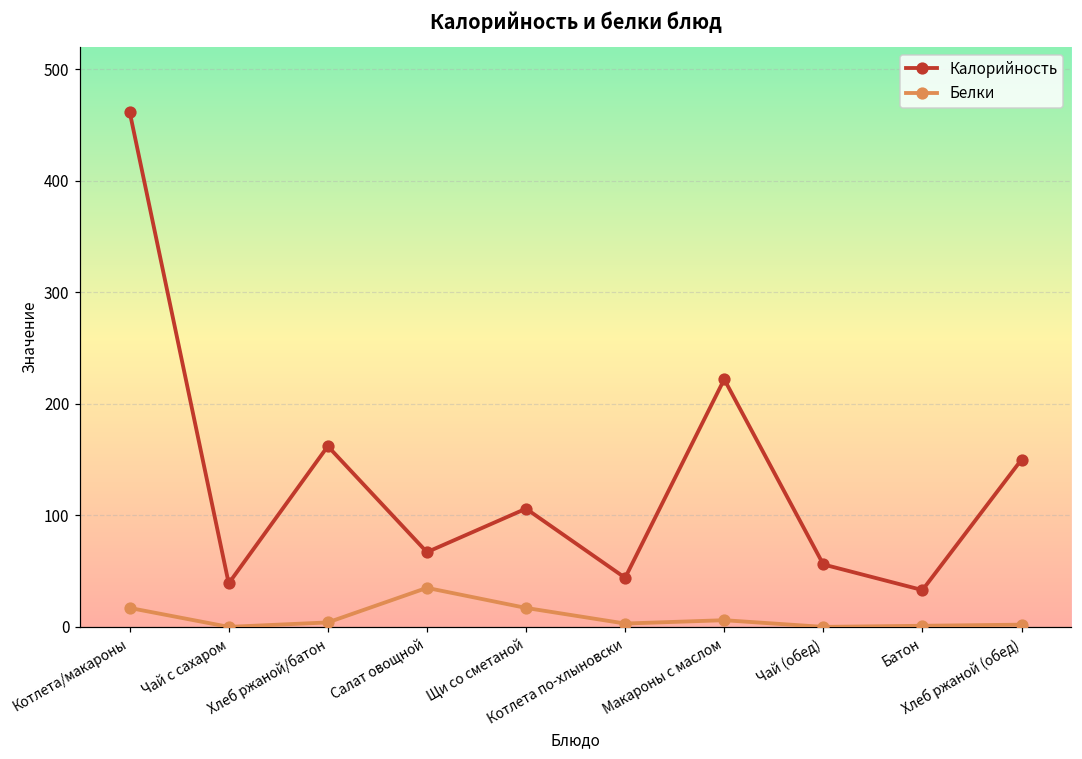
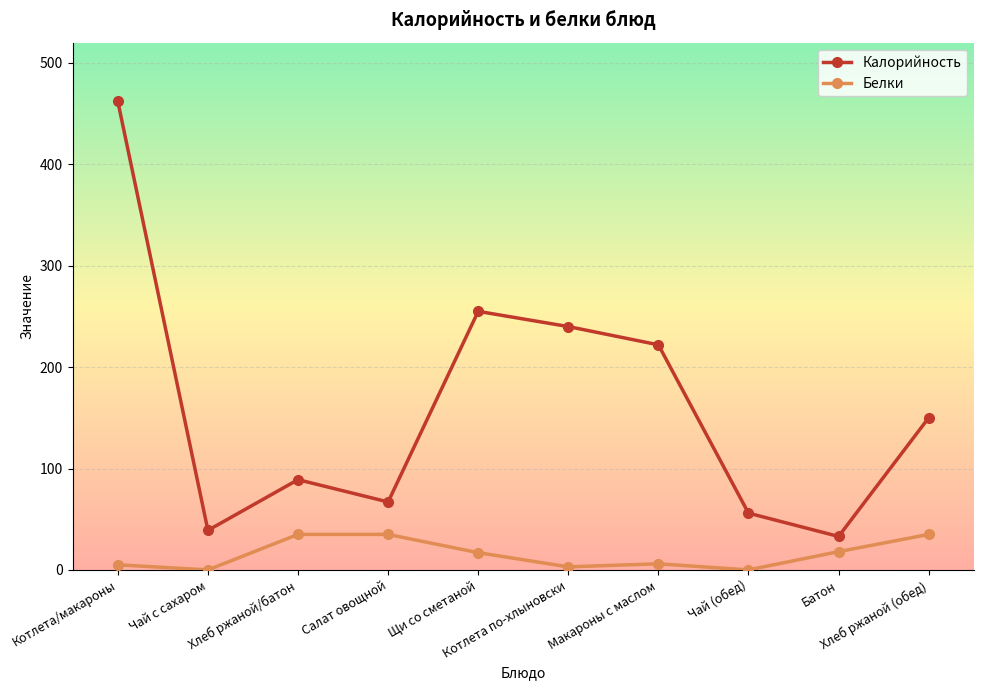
  {
    "Калорийность": {
      "Котлета/макароны": 462,
      "Чай с сахаром": 39,
-     "Хлеб ржаной/батон": 162,
+     "Хлеб ржаной/батон": 89,
      "Салат овощной": 67,
-     "Щи со сметаной": 106,
-     "Котлета по-хлыновски": 44,
+     "Щи со сметаной": 255,
+     "Котлета по-хлыновски": 240,
      "Макароны с маслом": 222,
      "Чай (обед)": 56,
      "Батон": 33,
      "Хлеб ржаной (обед)": 150
    },
    "Белки": {
-     "Котлета/макароны": 17,
+     "Котлета/макароны": 5,
      "Чай с сахаром": 0,
-     "Хлеб ржаной/батон": 4,
+     "Хлеб ржаной/батон": 35,
      "Салат овощной": 35,
      "Щи со сметаной": 17,
      "Котлета по-хлыновски": 3,
      "Макароны с маслом": 6,
      "Чай (обед)": 0,
-     "Батон": 1,
-     "Хлеб ржаной (обед)": 2
+     "Батон": 18,
+     "Хлеб ржаной (обед)": 35
    }
  }
